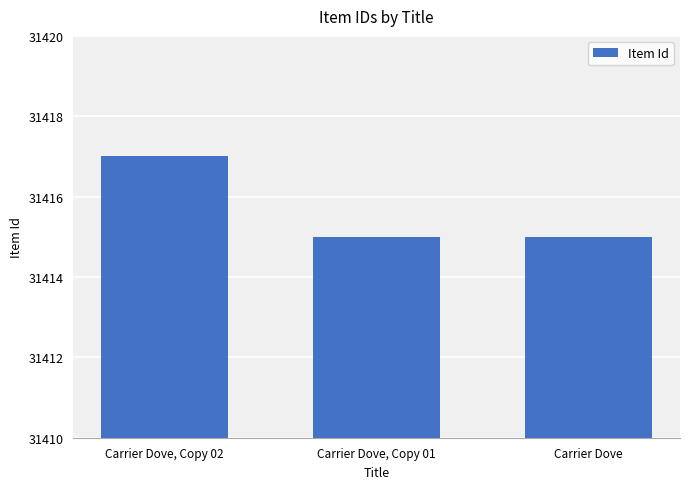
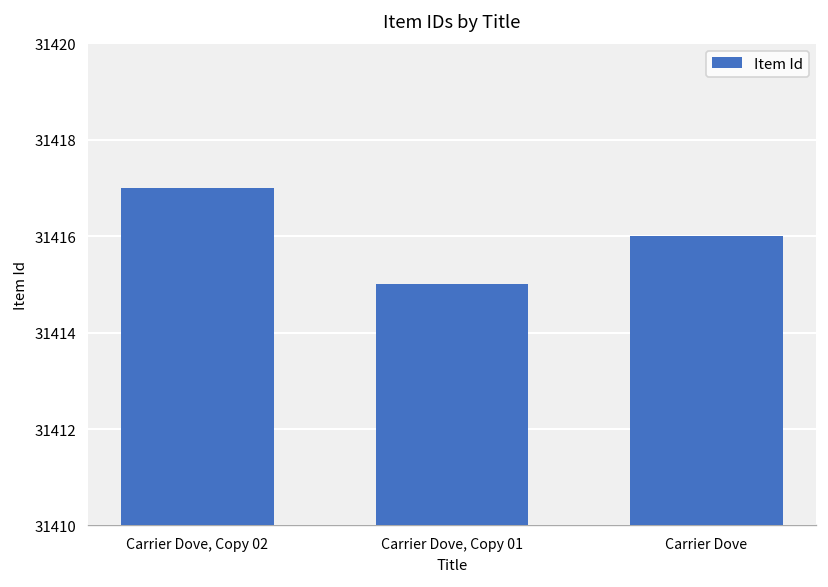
  {
    "Carrier Dove, Copy 02": 31417,
    "Carrier Dove, Copy 01": 31415,
-   "Carrier Dove": 31415
+   "Carrier Dove": 31416
  }
